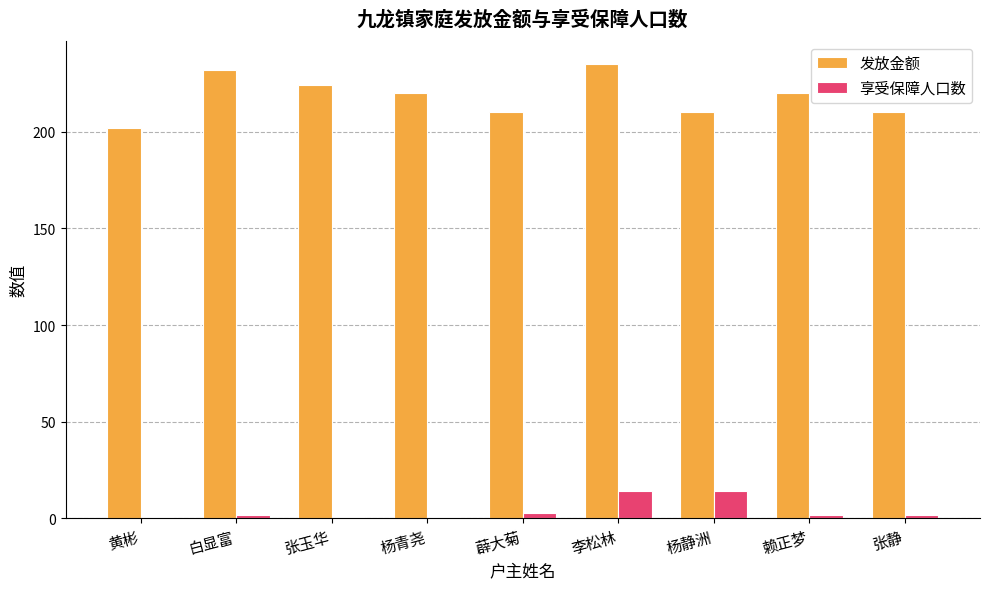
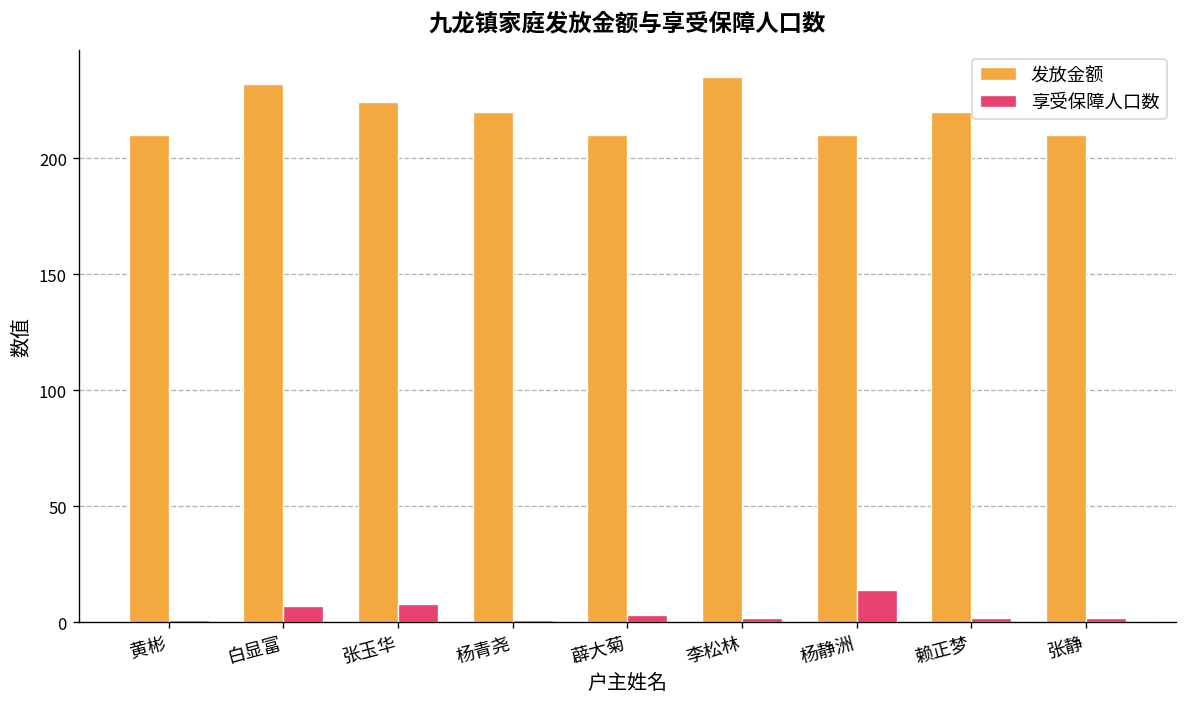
  {
    "发放金额": {
-     "黄彬": 202,
+     "黄彬": 210,
      "白显富": 232,
      "张玉华": 224,
      "杨青尧": 220,
      "薜大菊": 210,
      "李松林": 235,
      "杨静洲": 210,
      "赖正梦": 220,
      "张静": 210
    },
    "享受保障人口数": {
-     "白显富": 2,
-     "张玉华": 1,
+     "白显富": 7,
+     "张玉华": 8,
      "薜大菊": 3,
-     "李松林": 14,
+     "李松林": 2,
      "杨静洲": 14,
      "赖正梦": 2,
      "张静": 2
    }
  }
